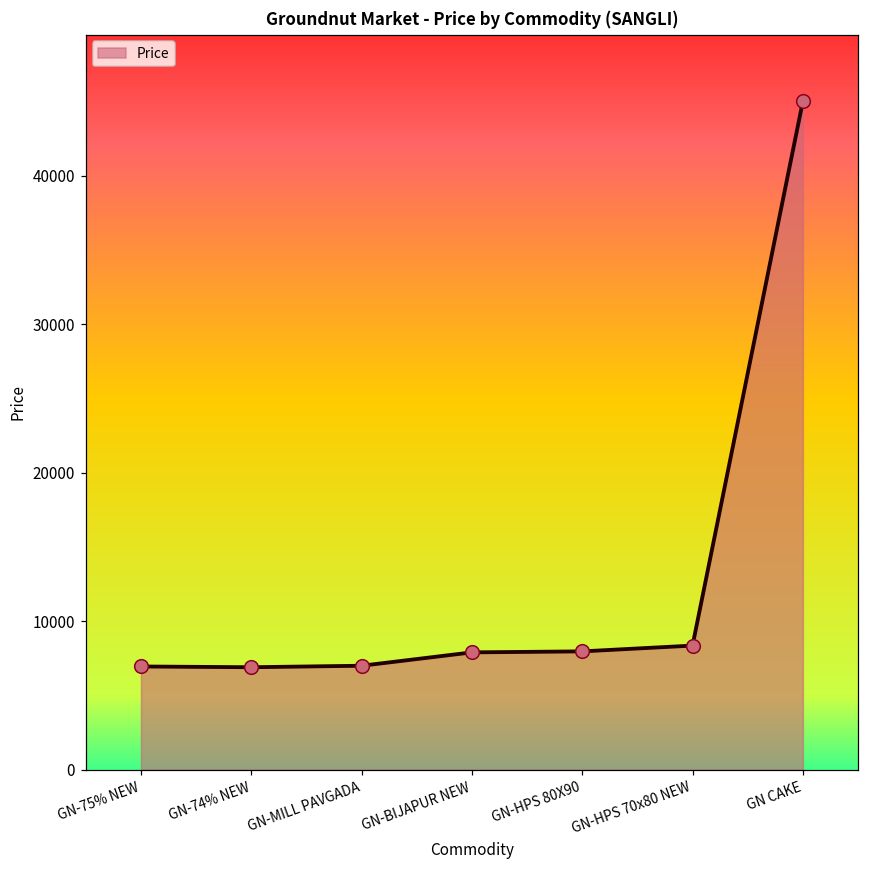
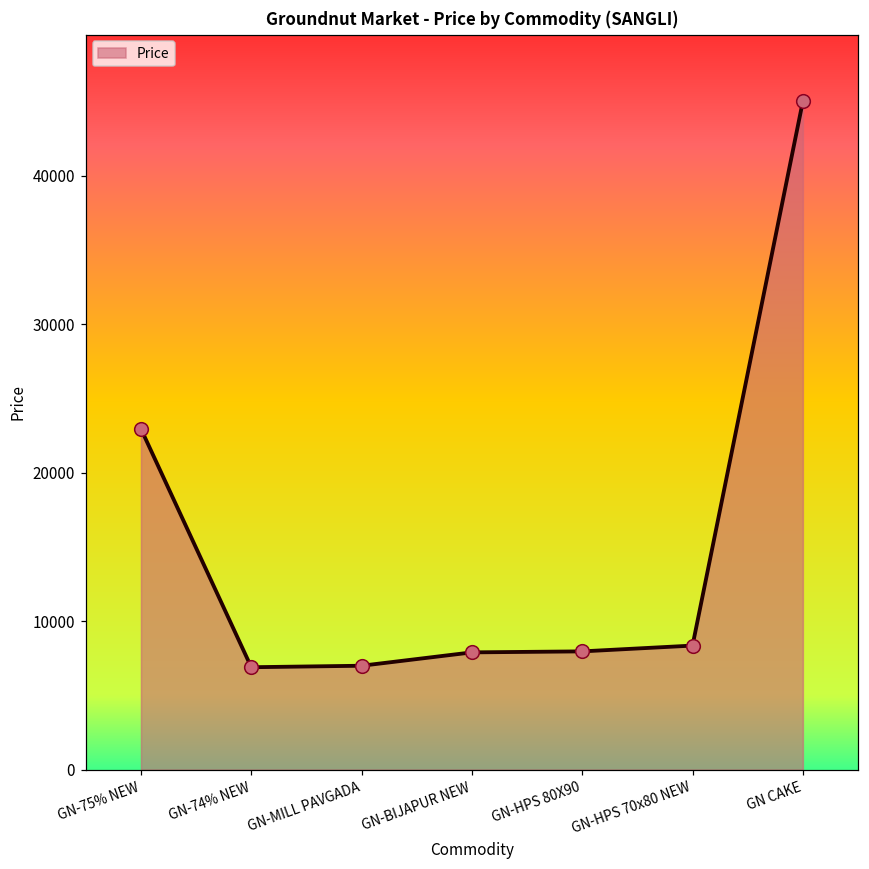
  {
-   "GN-75% NEW": 7000,
+   "GN-75% NEW": 22900,
    "GN-74% NEW": 6900,
    "GN-MILL PAVGADA": 7000,
    "GN-BIJAPUR NEW": 7900,
    "GN-HPS 80X90": 8000,
    "GN-HPS 70x80 NEW": 8400,
    "GN CAKE": 45000
  }
